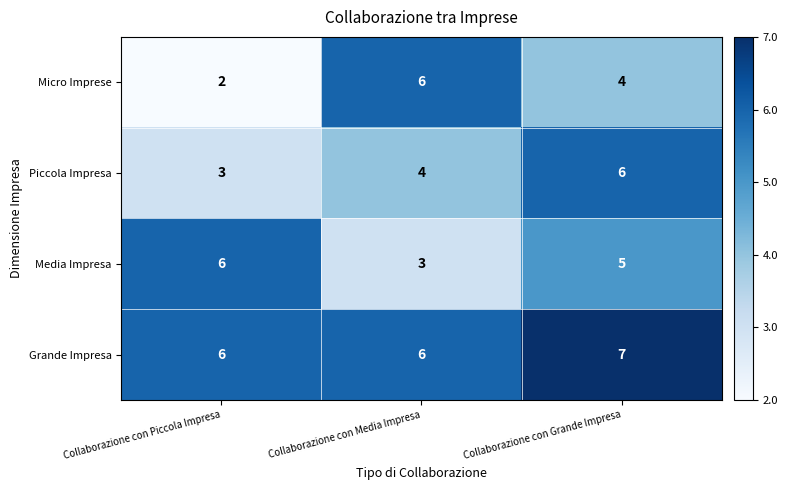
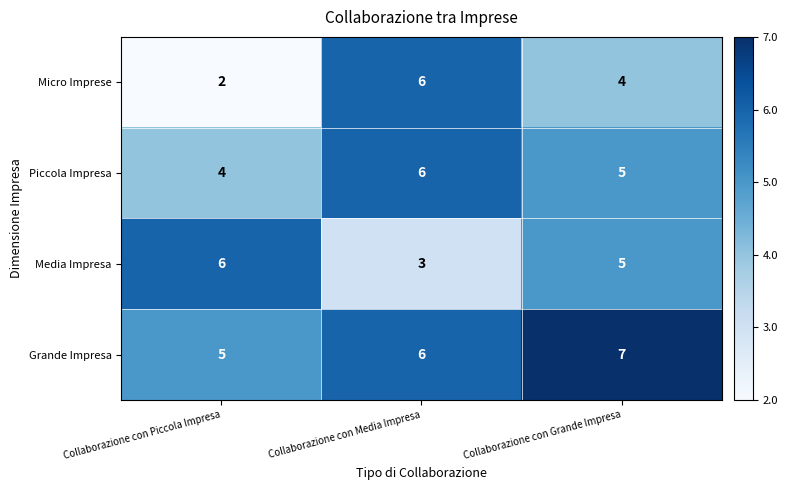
  {
    "Micro Imprese": {
      "Collaborazione con Piccola Impresa": 2,
      "Collaborazione con Media Impresa": 6,
      "Collaborazione con Grande Impresa": 4
    },
    "Piccola Impresa": {
-     "Collaborazione con Piccola Impresa": 3,
-     "Collaborazione con Media Impresa": 4,
-     "Collaborazione con Grande Impresa": 6
+     "Collaborazione con Piccola Impresa": 4,
+     "Collaborazione con Media Impresa": 6,
+     "Collaborazione con Grande Impresa": 5
    },
    "Media Impresa": {
      "Collaborazione con Piccola Impresa": 6,
      "Collaborazione con Media Impresa": 3,
      "Collaborazione con Grande Impresa": 5
    },
    "Grande Impresa": {
-     "Collaborazione con Piccola Impresa": 6,
+     "Collaborazione con Piccola Impresa": 5,
      "Collaborazione con Media Impresa": 6,
      "Collaborazione con Grande Impresa": 7
    }
  }
